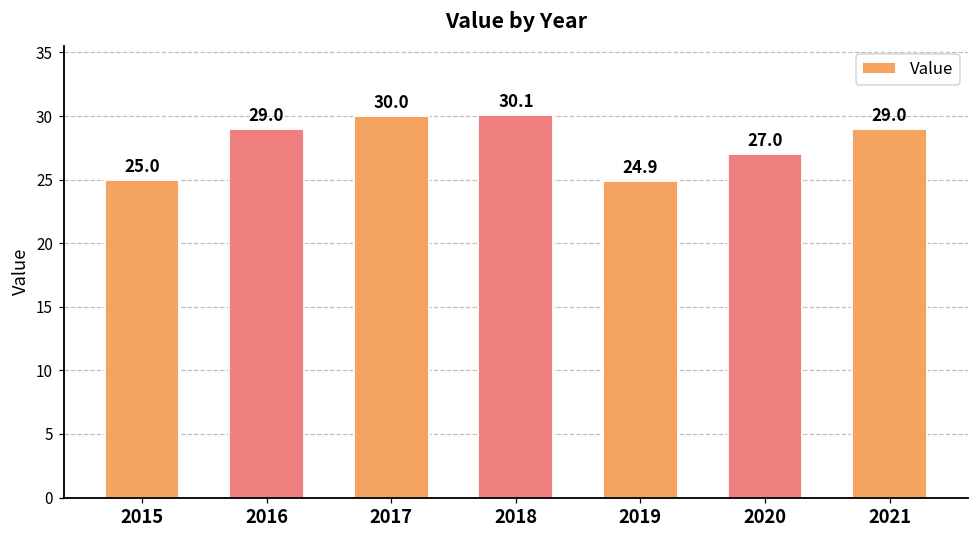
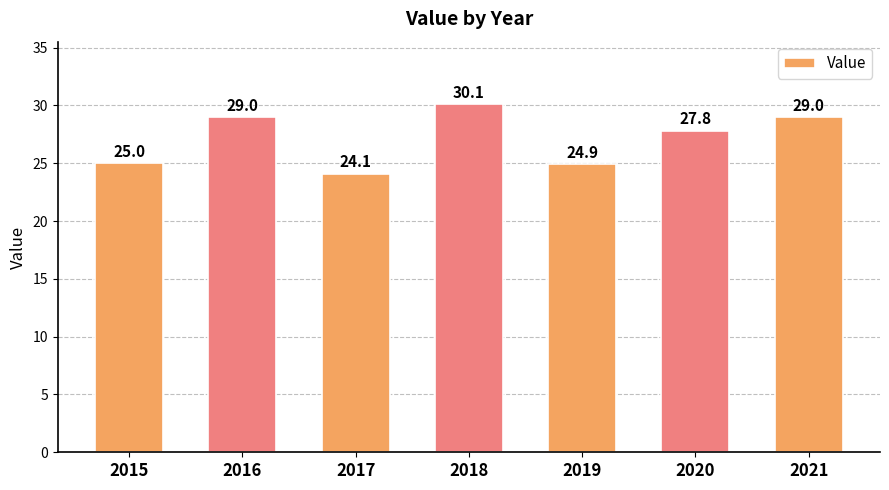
  {
    "2015": 25.0,
    "2016": 29.0,
-   "2017": 30.0,
+   "2017": 24.1,
    "2018": 30.1,
    "2019": 24.9,
-   "2020": 27.0,
+   "2020": 27.8,
    "2021": 29.0
  }
